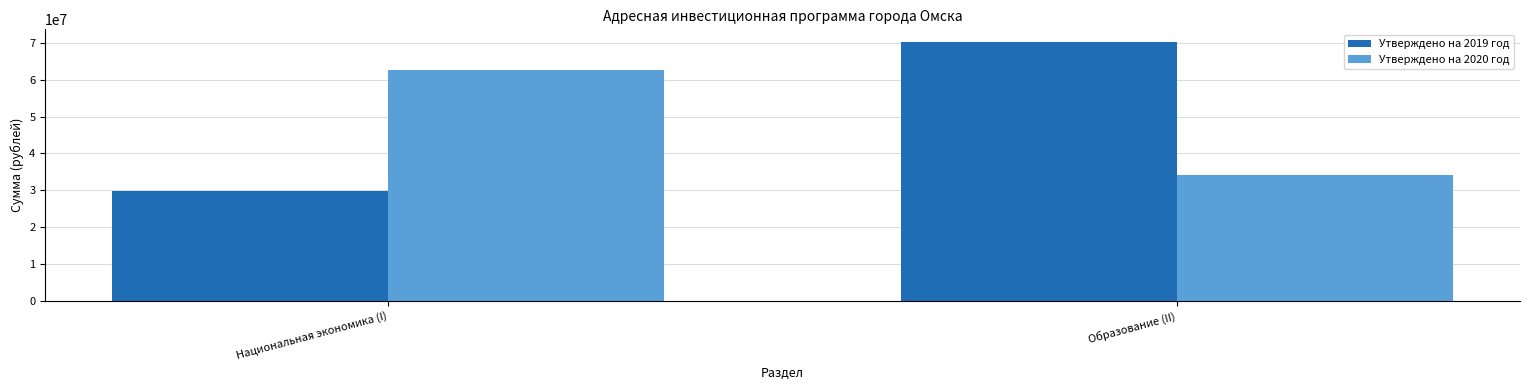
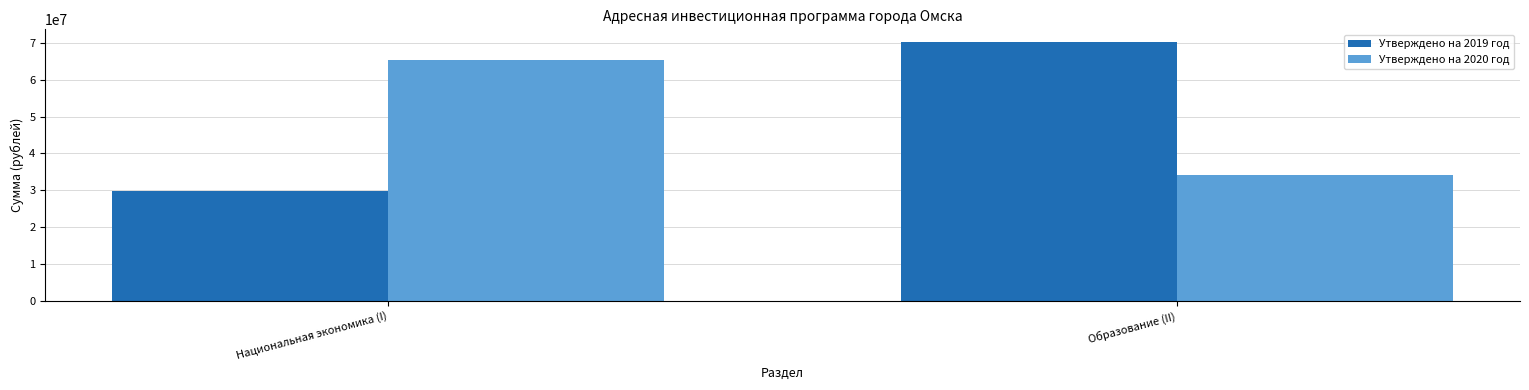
  {
    "Утверждено на 2019 год": {
      "Национальная экономика (I)": 30000000,
      "Образование (II)": 70000000
    },
    "Утверждено на 2020 год": {
-     "Национальная экономика (I)": 63000000,
+     "Национальная экономика (I)": 65000000,
      "Образование (II)": 34000000
    }
  }
